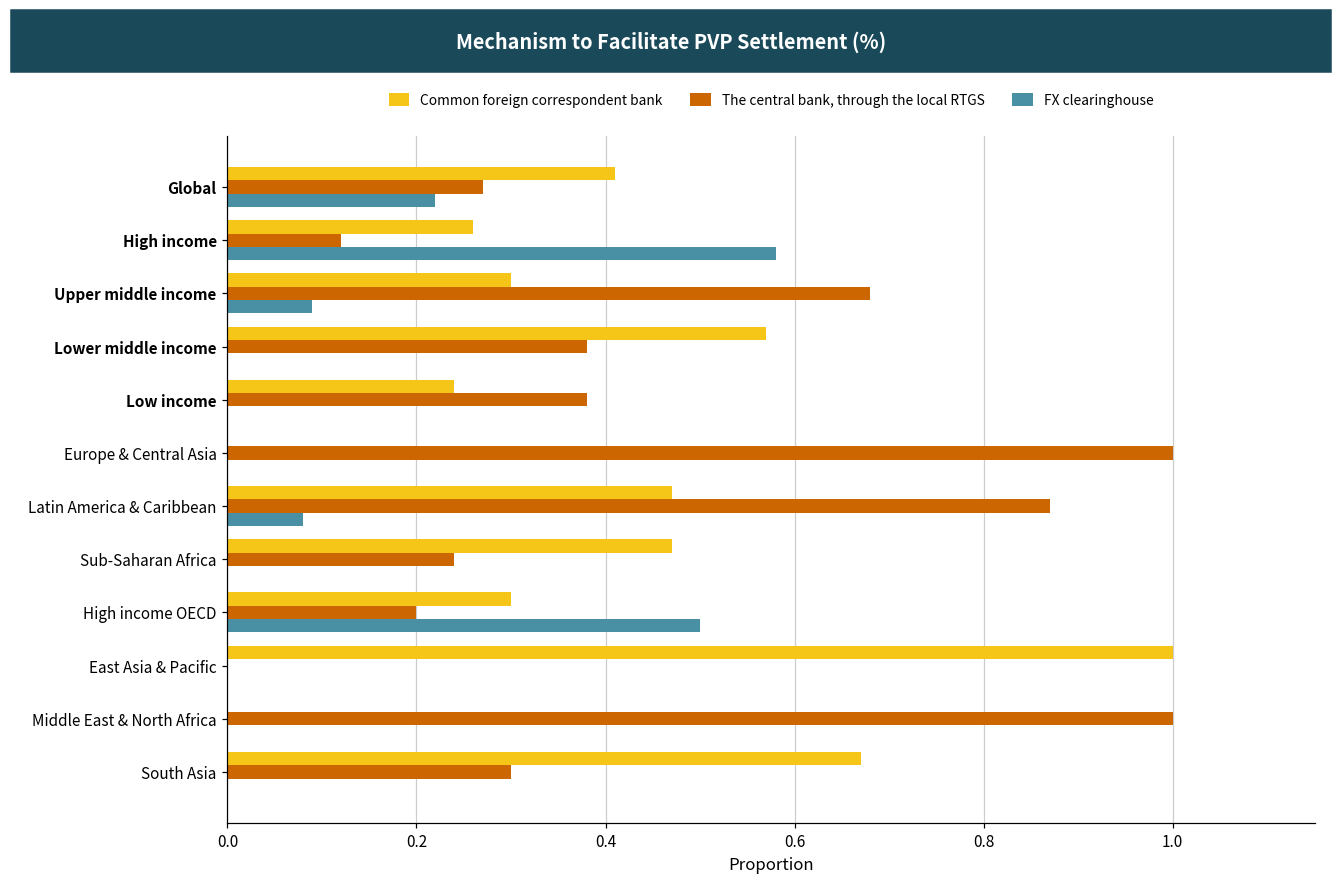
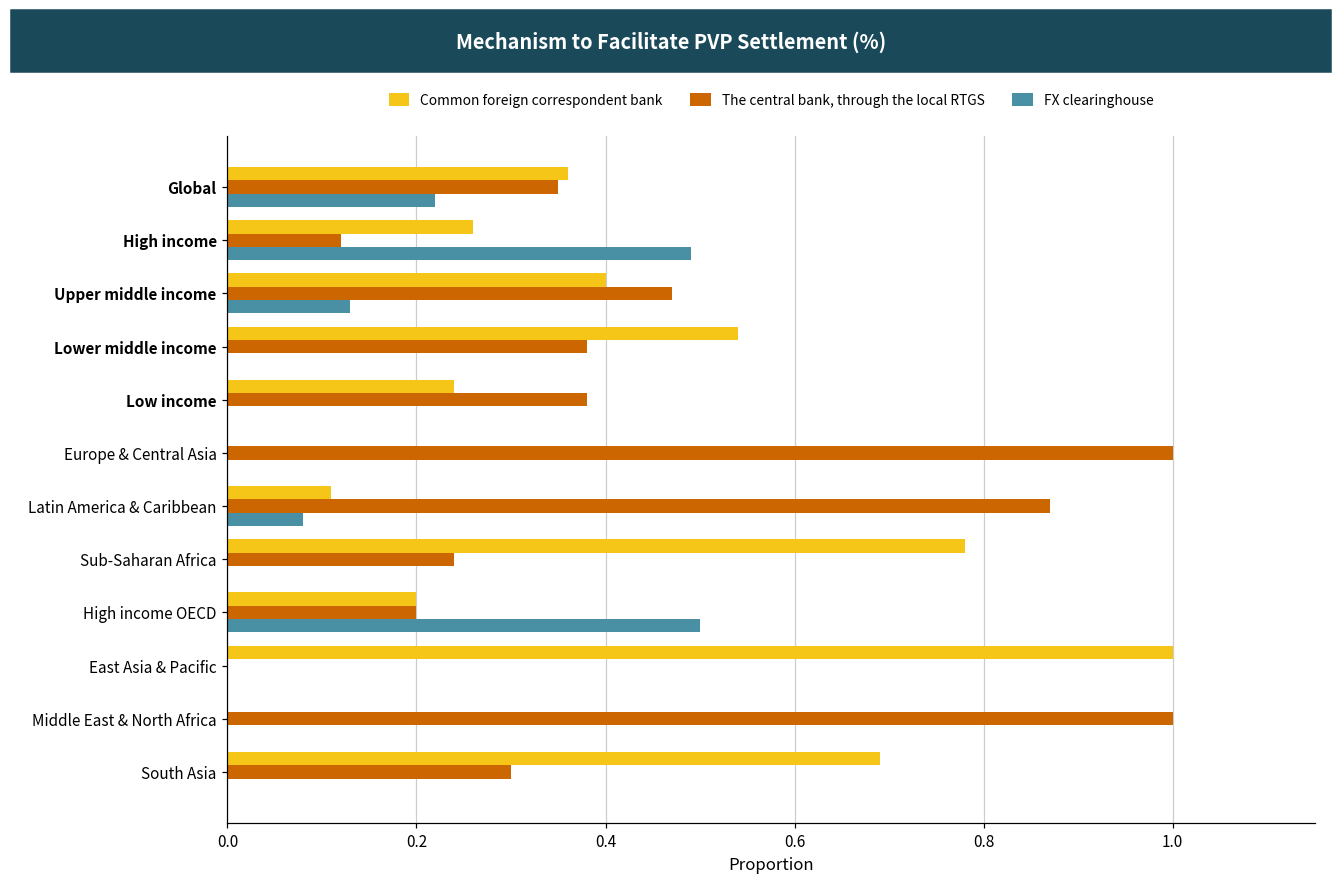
  {
    "Common foreign correspondent bank": {
-     "Global": 0.41,
+     "Global": 0.36,
      "High income": 0.26,
-     "Upper middle income": 0.3,
-     "Lower middle income": 0.57,
+     "Upper middle income": 0.4,
+     "Lower middle income": 0.54,
      "Low income": 0.24,
      "Europe & Central Asia": 0.00,
-     "Latin America & Caribbean": 0.47,
-     "Sub-Saharan Africa": 0.47,
-     "High income OECD": 0.3,
+     "Latin America & Caribbean": 0.11,
+     "Sub-Saharan Africa": 0.78,
+     "High income OECD": 0.2,
      "East Asia & Pacific": 1.00,
      "Middle East & North Africa": 0.00,
-     "South Asia": 0.67
+     "South Asia": 0.69
    },
    "The central bank, through the local RTGS": {
-     "Global": 0.27,
+     "Global": 0.35,
      "High income": 0.12,
-     "Upper middle income": 0.68,
+     "Upper middle income": 0.47,
      "Lower middle income": 0.38,
      "Low income": 0.38,
      "Europe & Central Asia": 1.00,
      "Latin America & Caribbean": 0.87,
      "Sub-Saharan Africa": 0.24,
      "High income OECD": 0.20,
      "East Asia & Pacific": 0.00,
      "Middle East & North Africa": 1.00,
      "South Asia": 0.30
    },
    "FX clearinghouse": {
      "Global": 0.22,
-     "High income": 0.58,
-     "Upper middle income": 0.09,
+     "High income": 0.49,
+     "Upper middle income": 0.13,
      "Lower middle income": 0.00,
      "Low income": 0.00,
      "Europe & Central Asia": 0.00,
      "Latin America & Caribbean": 0.08,
      "Sub-Saharan Africa": 0.00,
      "High income OECD": 0.50,
      "East Asia & Pacific": 0.00,
      "Middle East & North Africa": 0.00,
      "South Asia": 0.00
    }
  }
